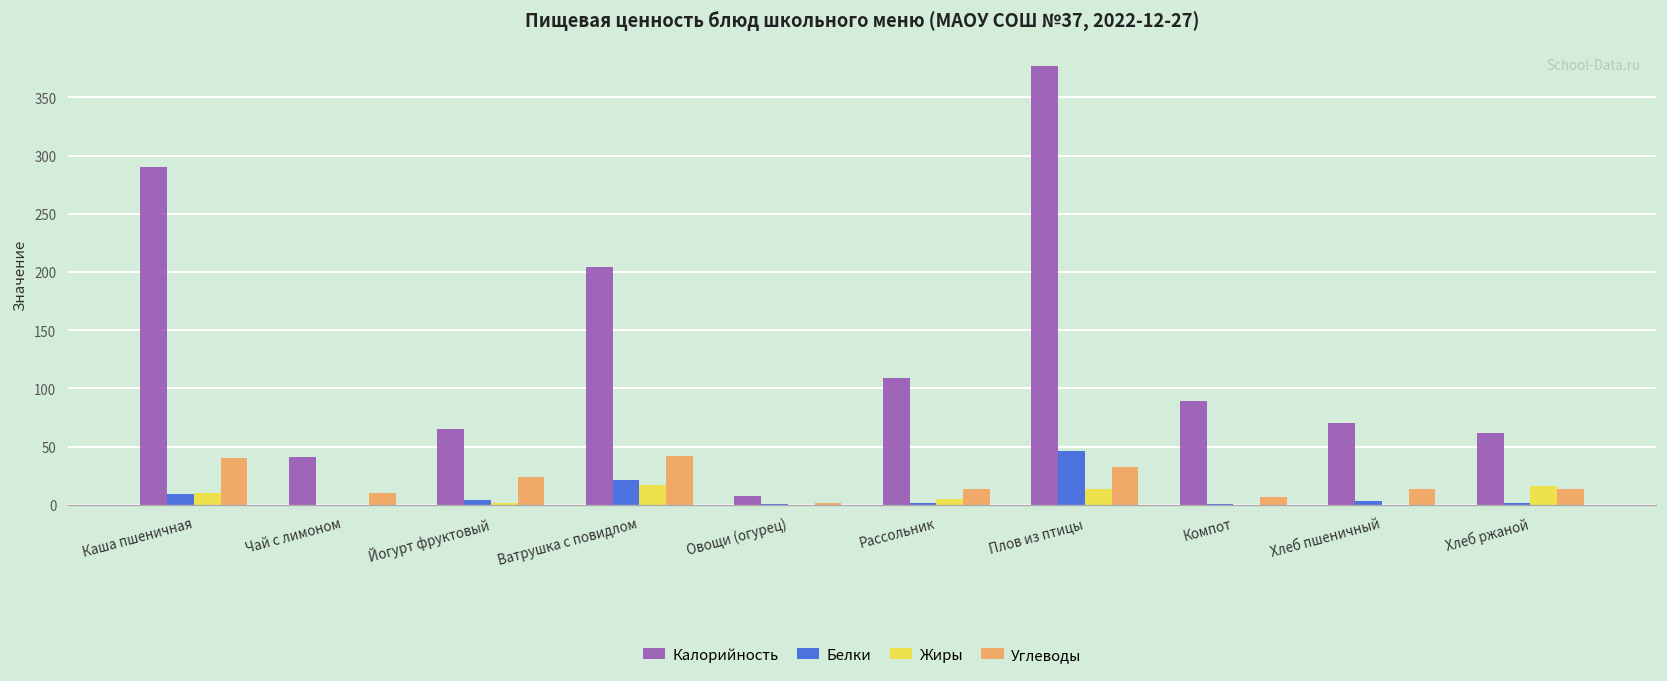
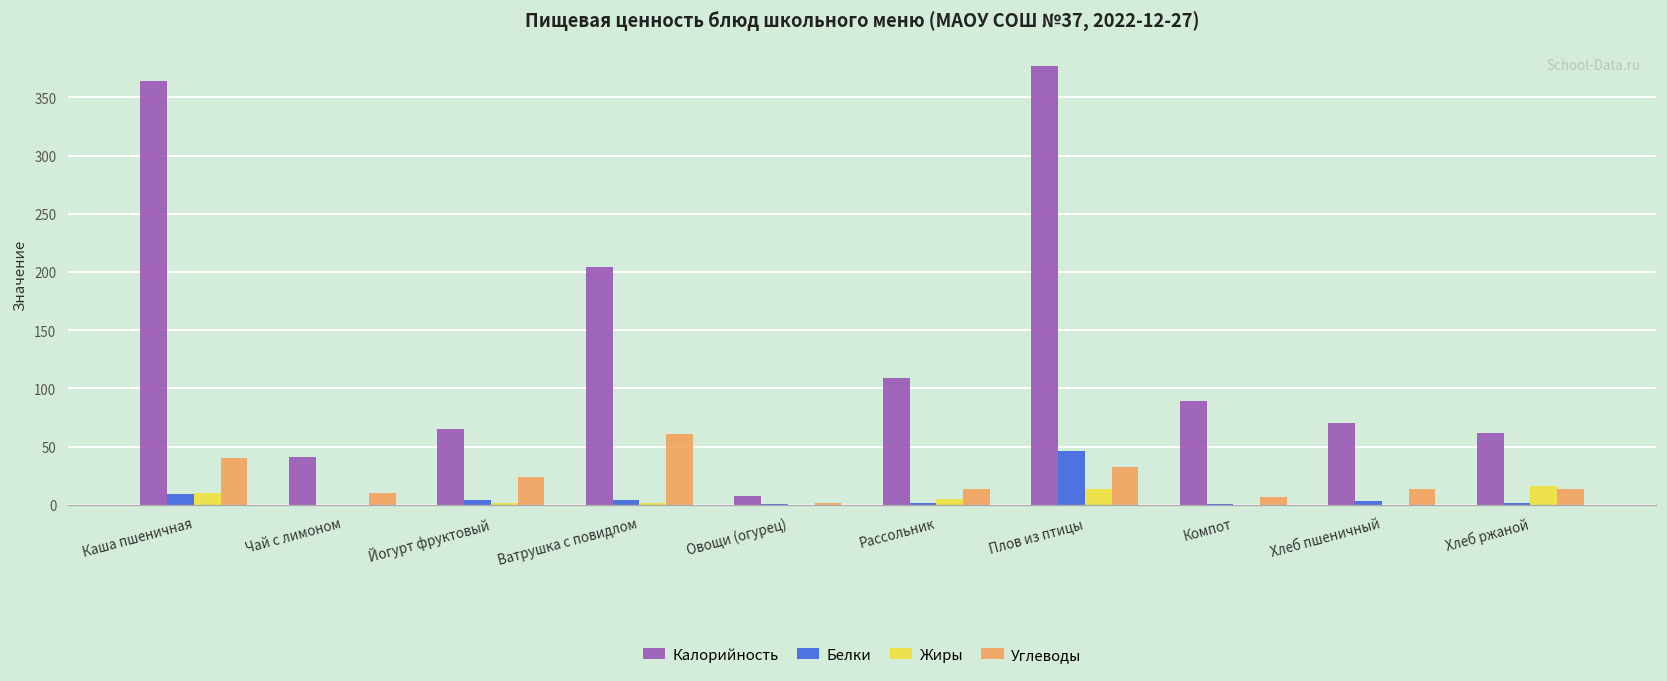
  {
    "Калорийность": {
-     "Каша пшеничная": 290,
+     "Каша пшеничная": 360,
      "Чай с лимоном": 40,
      "Йогурт фруктовый": 70,
      "Ватрушка с повидлом": 200,
      "Овощи (огурец)": 10,
      "Рассольник": 110,
      "Плов из птицы": 380,
      "Компот": 90,
      "Хлеб пшеничный": 70,
      "Хлеб ржаной": 60
    },
    "Белки": {
      "Каша пшеничная": 10,
      "Йогурт фруктовый": 0,
-     "Ватрушка с повидлом": 20,
+     "Ватрушка с повидлом": 0,
      "Плов из птицы": 50,
      "Хлеб пшеничный": 0
    },
    "Жиры": {
      "Каша пшеничная": 10,
-     "Ватрушка с повидлом": 20,
+     "Ватрушка с повидлом": 0,
      "Рассольник": 10,
      "Плов из птицы": 10,
      "Хлеб ржаной": 20
    },
    "Углеводы": {
      "Каша пшеничная": 40,
      "Чай с лимоном": 10,
      "Йогурт фруктовый": 20,
-     "Ватрушка с повидлом": 40,
+     "Ватрушка с повидлом": 60,
      "Рассольник": 10,
      "Плов из птицы": 30,
      "Компот": 10,
      "Хлеб пшеничный": 10,
      "Хлеб ржаной": 10
    }
  }
